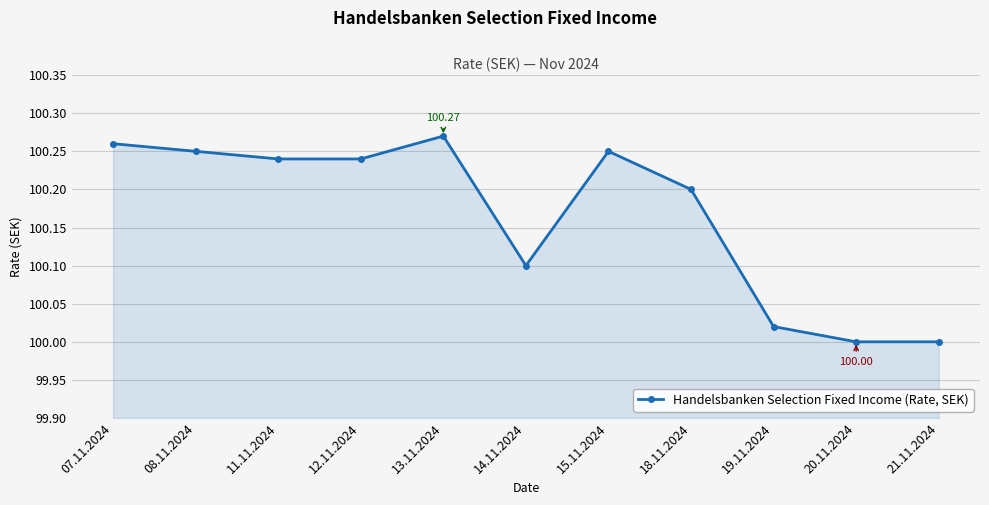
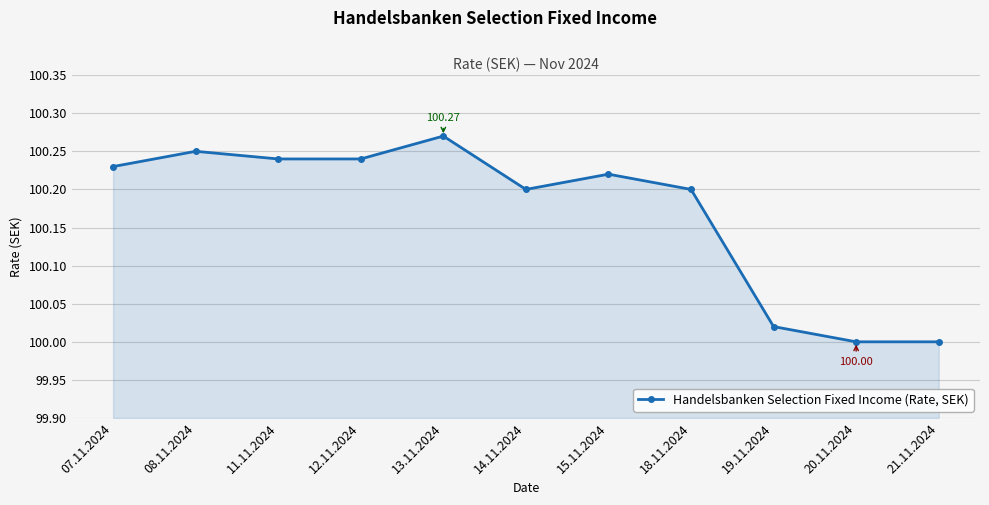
  {
-   "07.11.2024": 100.26,
+   "07.11.2024": 100.23,
    "08.11.2024": 100.25,
    "11.11.2024": 100.24,
    "12.11.2024": 100.24,
-   "14.11.2024": 100.1,
-   "15.11.2024": 100.25,
+   "14.11.2024": 100.2,
+   "15.11.2024": 100.22,
    "18.11.2024": 100.20,
    "19.11.2024": 100.02,
    "21.11.2024": 100.00
  }
